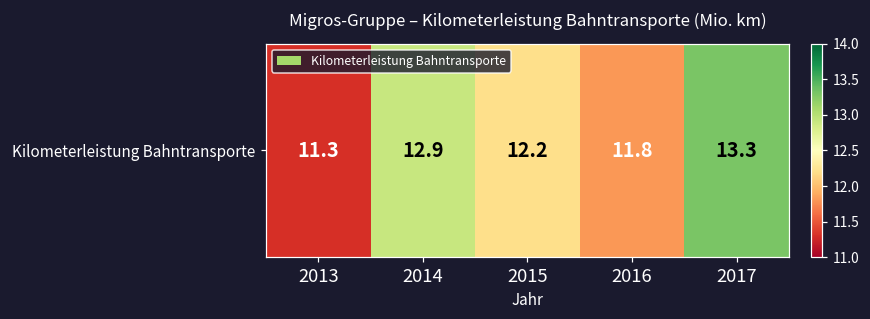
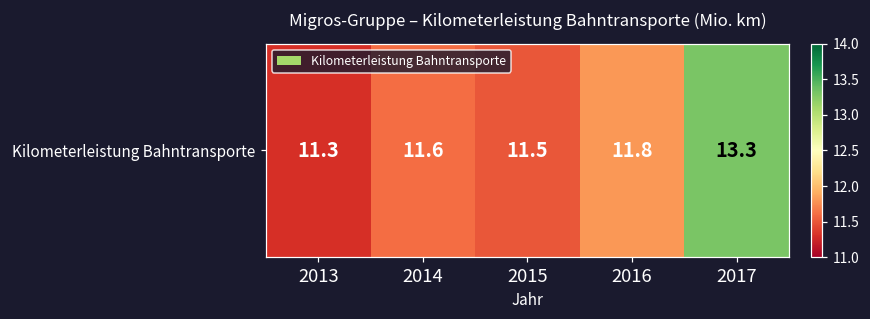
  {
    "Kilometerleistung Bahntransporte": {
      "2013": 11.3,
-     "2014": 12.9,
-     "2015": 12.2,
+     "2014": 11.6,
+     "2015": 11.5,
      "2016": 11.8,
      "2017": 13.3
    }
  }
